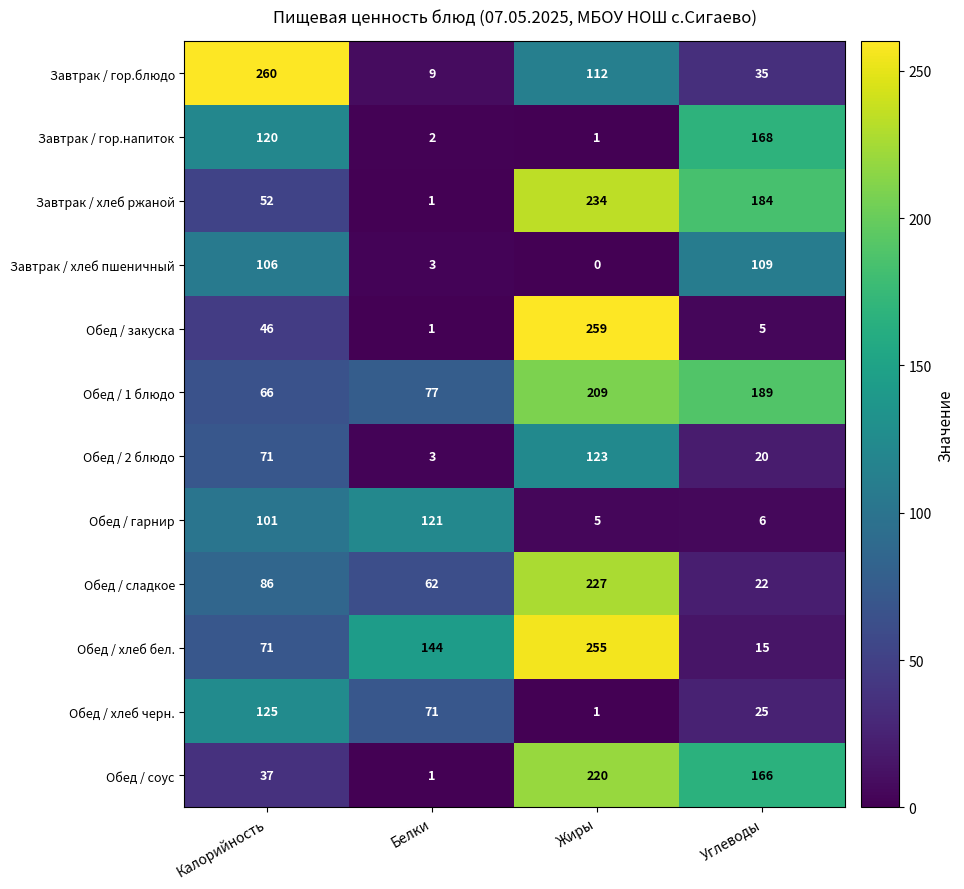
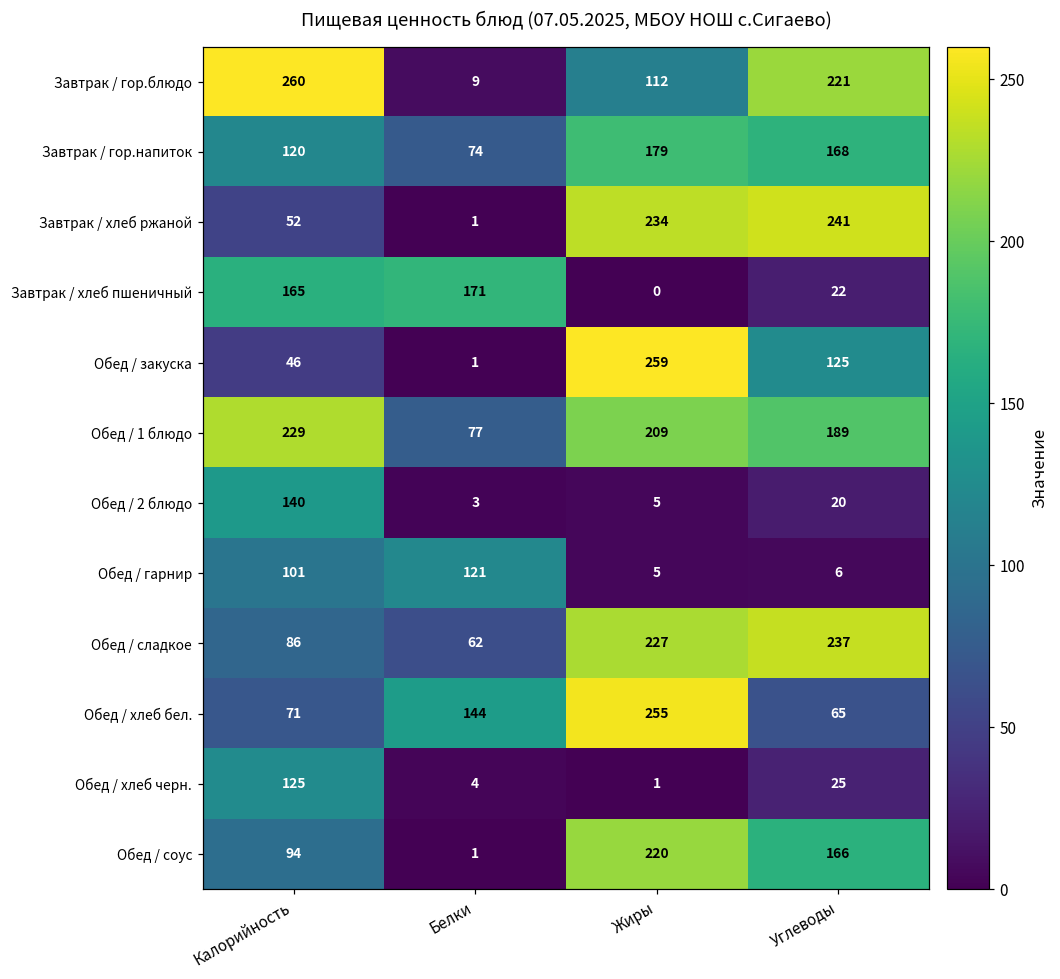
  {
    "Завтрак / гор.блюдо": {
      "Калорийность": 260,
      "Белки": 9,
      "Жиры": 112,
-     "Углеводы": 35
+     "Углеводы": 221
    },
    "Завтрак / гор.напиток": {
      "Калорийность": 120,
-     "Белки": 2,
-     "Жиры": 1,
+     "Белки": 74,
+     "Жиры": 179,
      "Углеводы": 168
    },
    "Завтрак / хлеб ржаной": {
      "Калорийность": 52,
      "Белки": 1,
      "Жиры": 234,
-     "Углеводы": 184
+     "Углеводы": 241
    },
    "Завтрак / хлеб пшеничный": {
-     "Калорийность": 106,
-     "Белки": 3,
+     "Калорийность": 165,
+     "Белки": 171,
      "Жиры": 0,
-     "Углеводы": 109
+     "Углеводы": 22
    },
    "Обед / закуска": {
      "Калорийность": 46,
      "Белки": 1,
      "Жиры": 259,
-     "Углеводы": 5
+     "Углеводы": 125
    },
    "Обед / 1 блюдо": {
-     "Калорийность": 66,
+     "Калорийность": 229,
      "Белки": 77,
      "Жиры": 209,
      "Углеводы": 189
    },
    "Обед / 2 блюдо": {
-     "Калорийность": 71,
+     "Калорийность": 140,
      "Белки": 3,
-     "Жиры": 123,
+     "Жиры": 5,
      "Углеводы": 20
    },
    "Обед / гарнир": {
      "Калорийность": 101,
      "Белки": 121,
      "Жиры": 5,
      "Углеводы": 6
    },
    "Обед / сладкое": {
      "Калорийность": 86,
      "Белки": 62,
      "Жиры": 227,
-     "Углеводы": 22
+     "Углеводы": 237
    },
    "Обед / хлеб бел.": {
      "Калорийность": 71,
      "Белки": 144,
      "Жиры": 255,
-     "Углеводы": 15
+     "Углеводы": 65
    },
    "Обед / хлеб черн.": {
      "Калорийность": 125,
-     "Белки": 71,
+     "Белки": 4,
      "Жиры": 1,
      "Углеводы": 25
    },
    "Обед / соус": {
-     "Калорийность": 37,
+     "Калорийность": 94,
      "Белки": 1,
      "Жиры": 220,
      "Углеводы": 166
    }
  }
